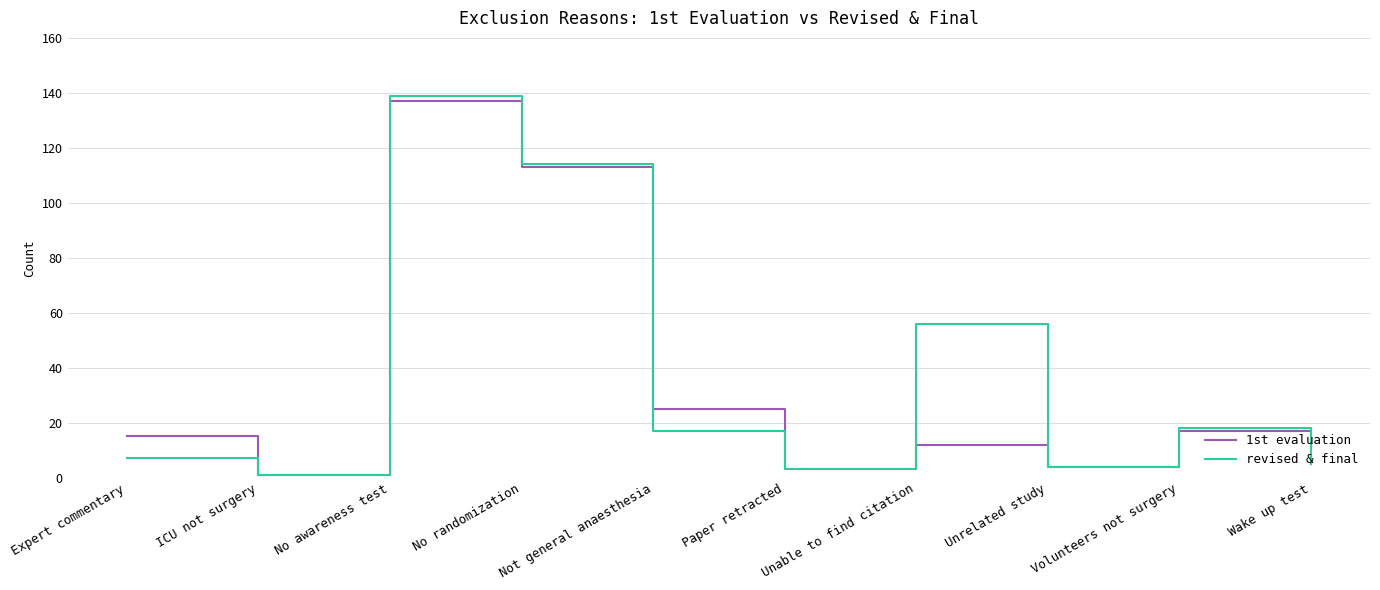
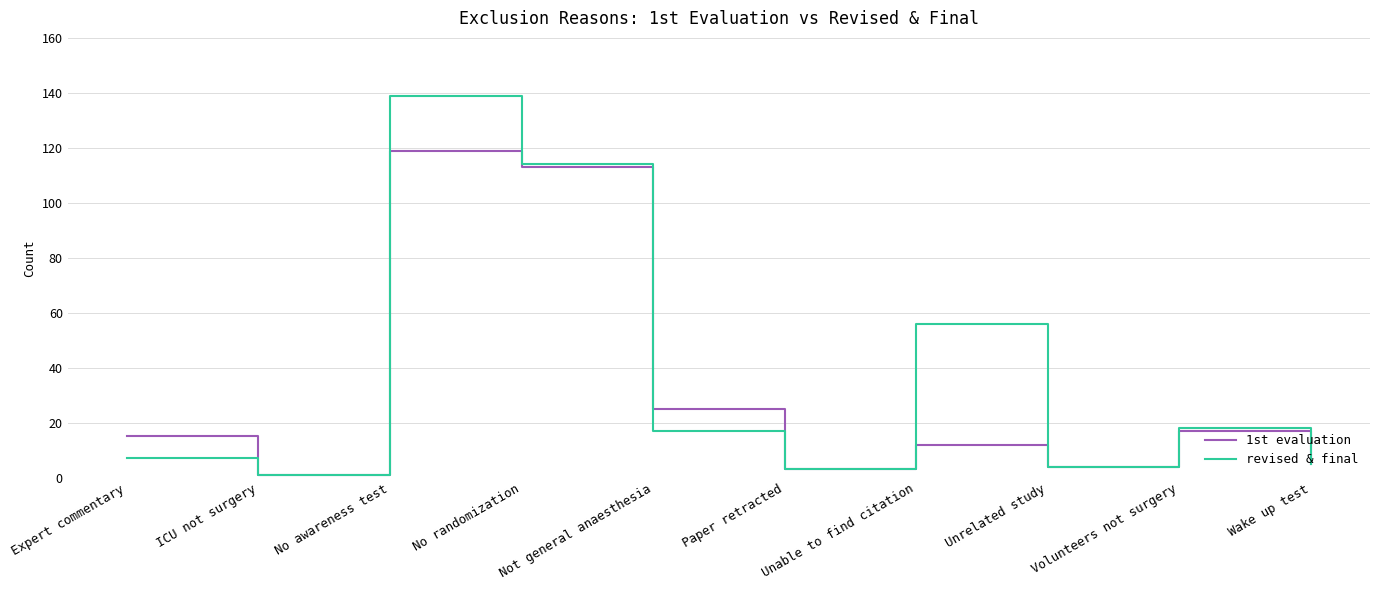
  {
    "1st evaluation": {
      "Expert commentary": 15,
-     "No awareness test": 137,
+     "No awareness test": 119,
      "No randomization": 113,
      "Not general anaesthesia": 25,
      "Unable to find citation": 12,
      "Volunteers not surgery": 17
    },
    "revised & final": {
      "Expert commentary": 7,
      "No awareness test": 139,
      "No randomization": 114,
      "Not general anaesthesia": 17,
      "Unable to find citation": 56,
      "Volunteers not surgery": 18
    }
  }
